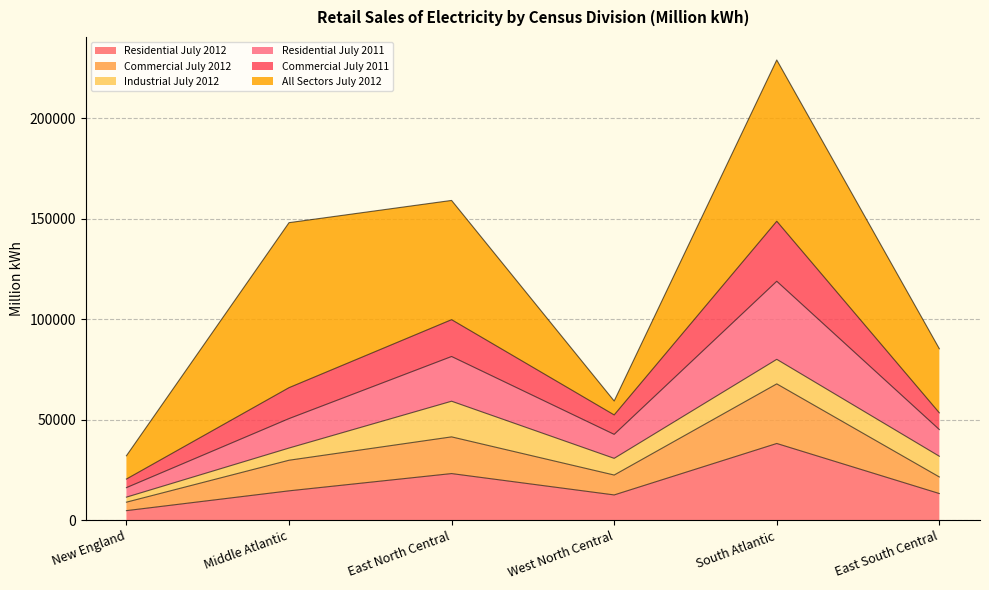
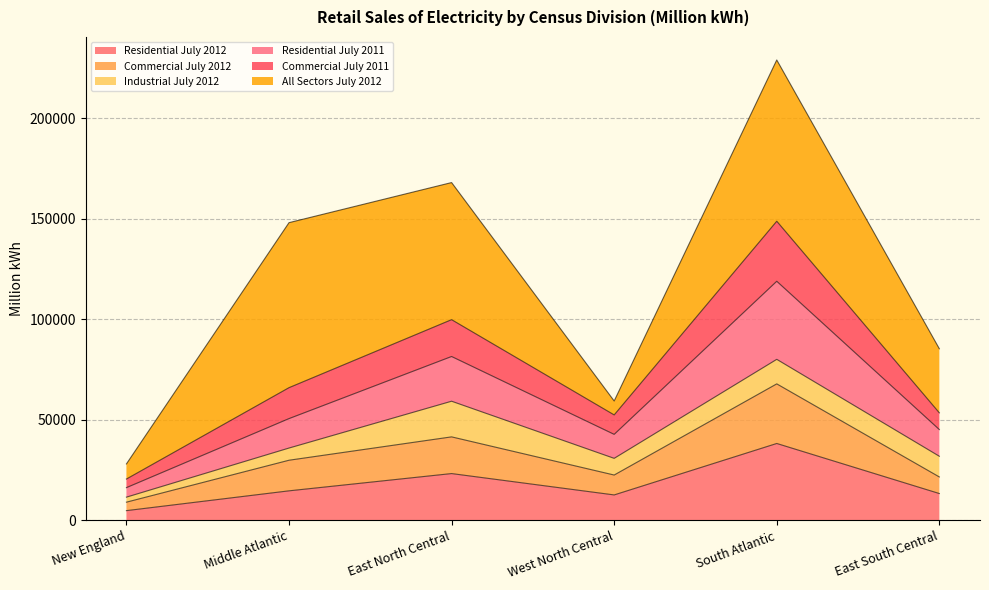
  {
    "All Sectors July 2012": {
-     "New England": 12000,
+     "New England": 8000,
      "Middle Atlantic": 82000,
-     "East North Central": 59000,
+     "East North Central": 68000,
      "West North Central": 7000,
      "South Atlantic": 80000,
      "East South Central": 32000
    }
  }
